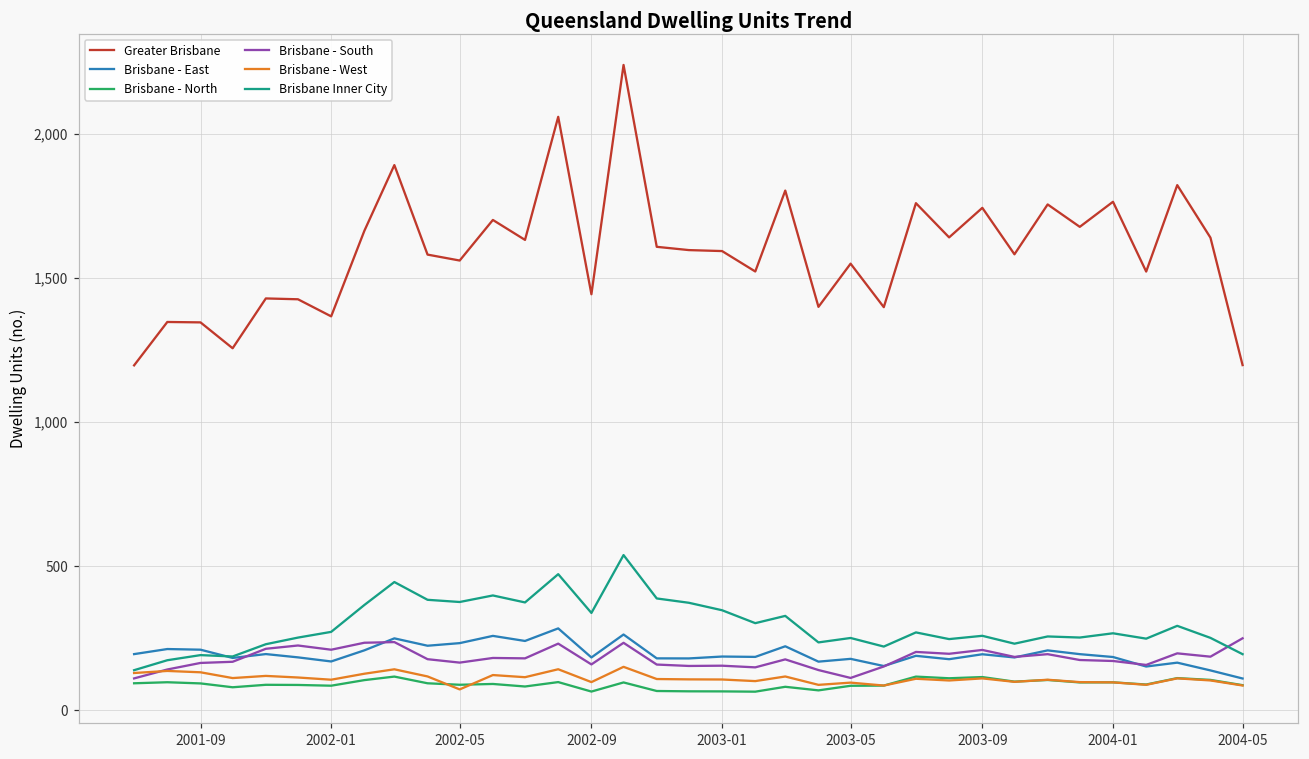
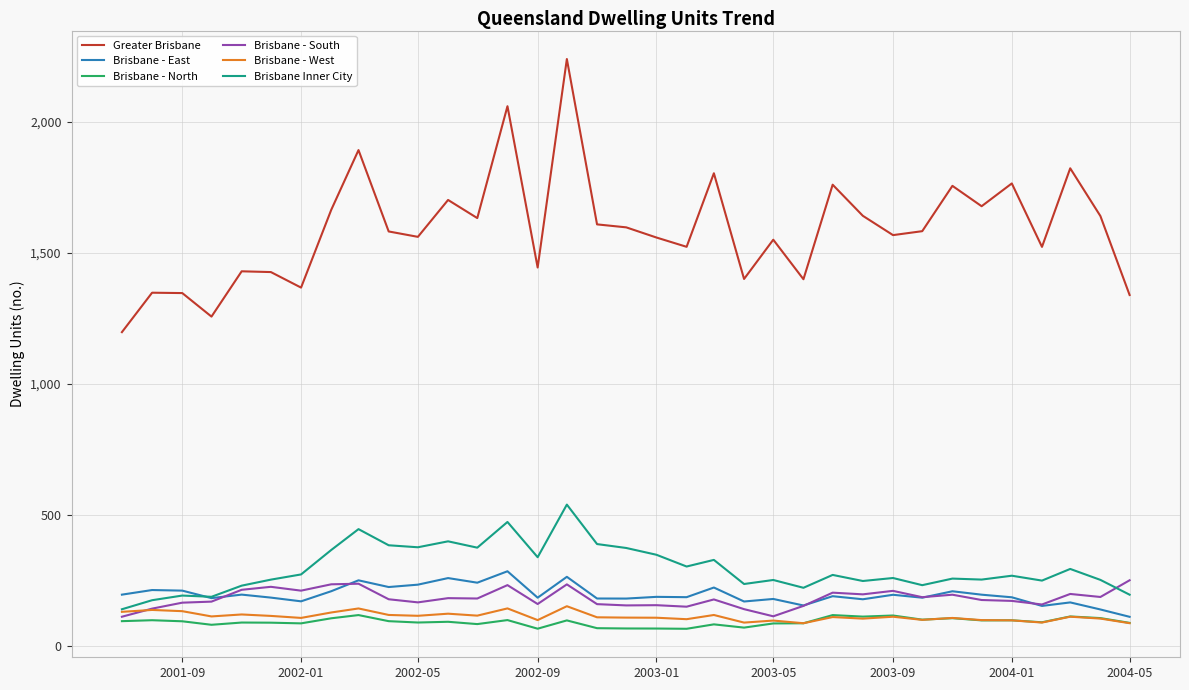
  {
    "Greater Brisbane": {
      "2001-09": "1,350",
      "2002-01": "1,370",
      "2002-05": "1,560",
      "2002-09": "1,440",
-     "2003-01": "1,590",
+     "2003-01": "1,560",
      "2003-05": "1,550",
-     "2003-09": "1,740",
+     "2003-09": "1,570",
      "2004-01": "1,760",
-     "2004-05": "1,200"
+     "2004-05": "1,340"
    },
    "Brisbane - East": {
      "2001-09": "210",
      "2002-01": "170",
      "2002-05": "230",
      "2002-09": "180",
      "2003-01": "190",
      "2003-05": "180",
      "2003-09": "190",
      "2004-01": "190",
      "2004-05": "110"
    },
    "Brisbane - South": {
      "2001-09": "160",
      "2002-01": "210",
      "2002-05": "170",
      "2002-09": "160",
      "2003-01": "160",
      "2003-05": "110",
      "2003-09": "210",
      "2004-01": "170",
      "2004-05": "250"
    },
    "Brisbane - West": {
      "2001-09": "130",
      "2002-01": "110",
-     "2002-05": "70",
+     "2002-05": "110",
      "2002-09": "100",
      "2003-01": "110",
      "2003-05": "100"
    }
  }
